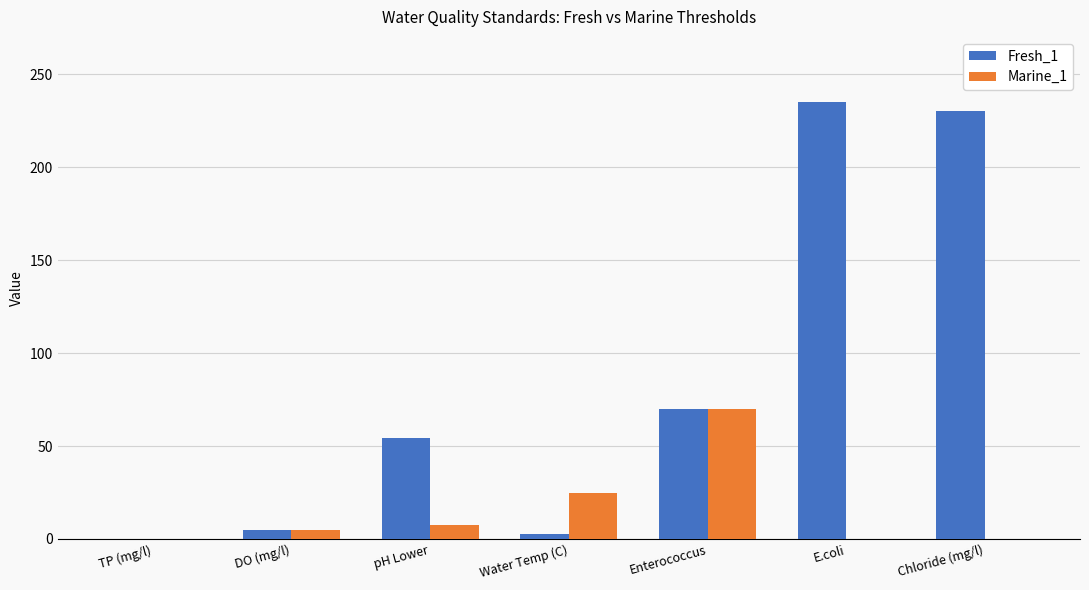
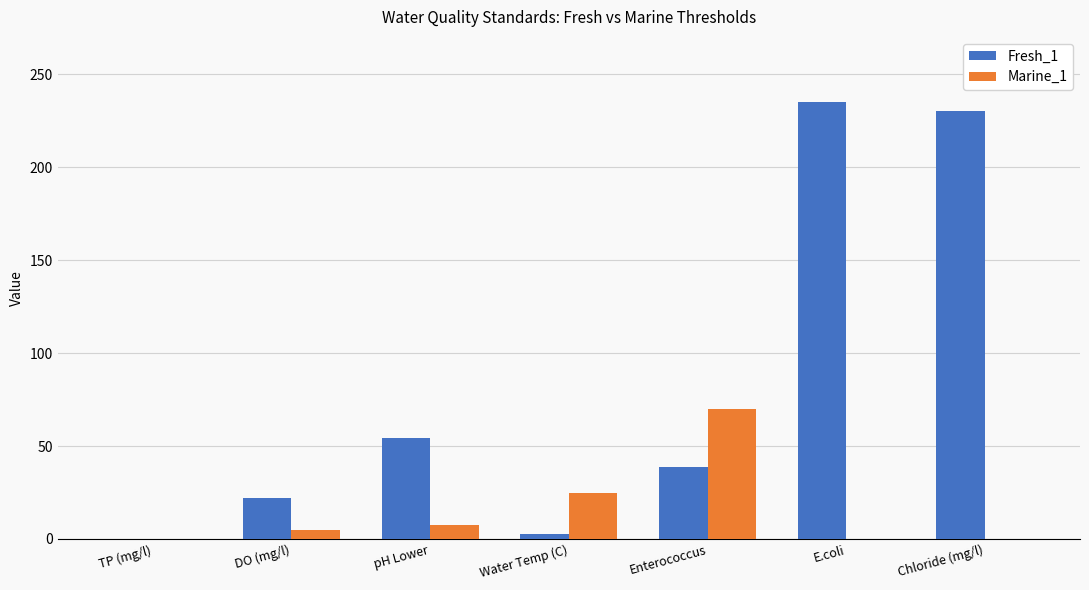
  {
    "Fresh_1": {
-     "DO (mg/l)": 5,
+     "DO (mg/l)": 22,
      "pH Lower": 54,
      "Water Temp (C)": 3,
-     "Enterococcus": 70,
+     "Enterococcus": 39,
      "E.coli": 235,
      "Chloride (mg/l)": 230
    },
    "Marine_1": {
      "TP (mg/l)": 0,
      "DO (mg/l)": 5,
      "pH Lower": 8,
      "Water Temp (C)": 25,
      "Enterococcus": 70,
      "E.coli": 0,
      "Chloride (mg/l)": 0
    }
  }
